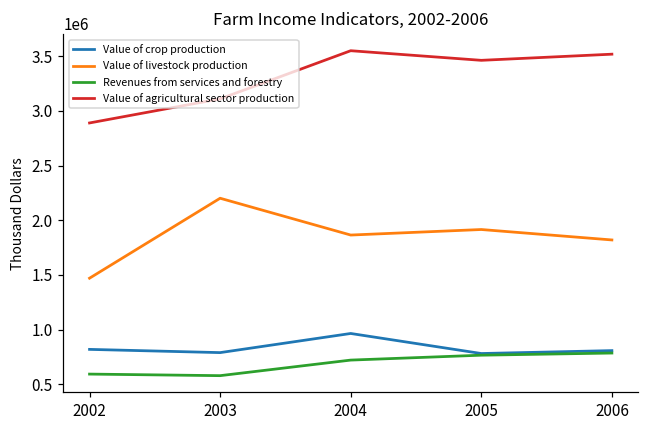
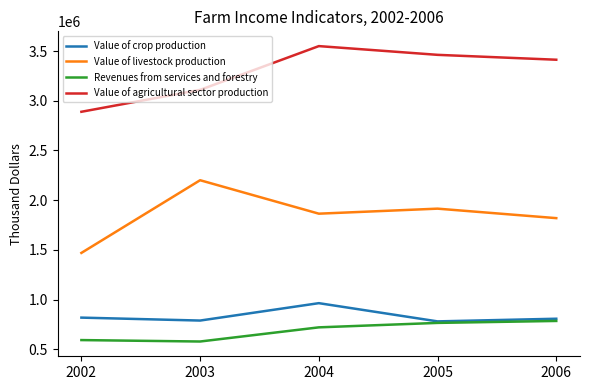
  {
    "Value of crop production": {
      "2002": 800000,
      "2003": 800000,
      "2004": 1000000
    },
    "Value of livestock production": {
      "2002": 1500000,
      "2003": 2200000,
      "2004": 1900000,
      "2005": 1900000,
      "2006": 1800000
    },
    "Revenues from services and forestry": {
      "2002": 600000,
      "2003": 600000,
      "2004": 700000
    },
    "Value of agricultural sector production": {
      "2002": 2900000,
      "2004": 3500000,
      "2005": 3500000,
-     "2006": 3500000
+     "2006": 3400000
    }
  }
